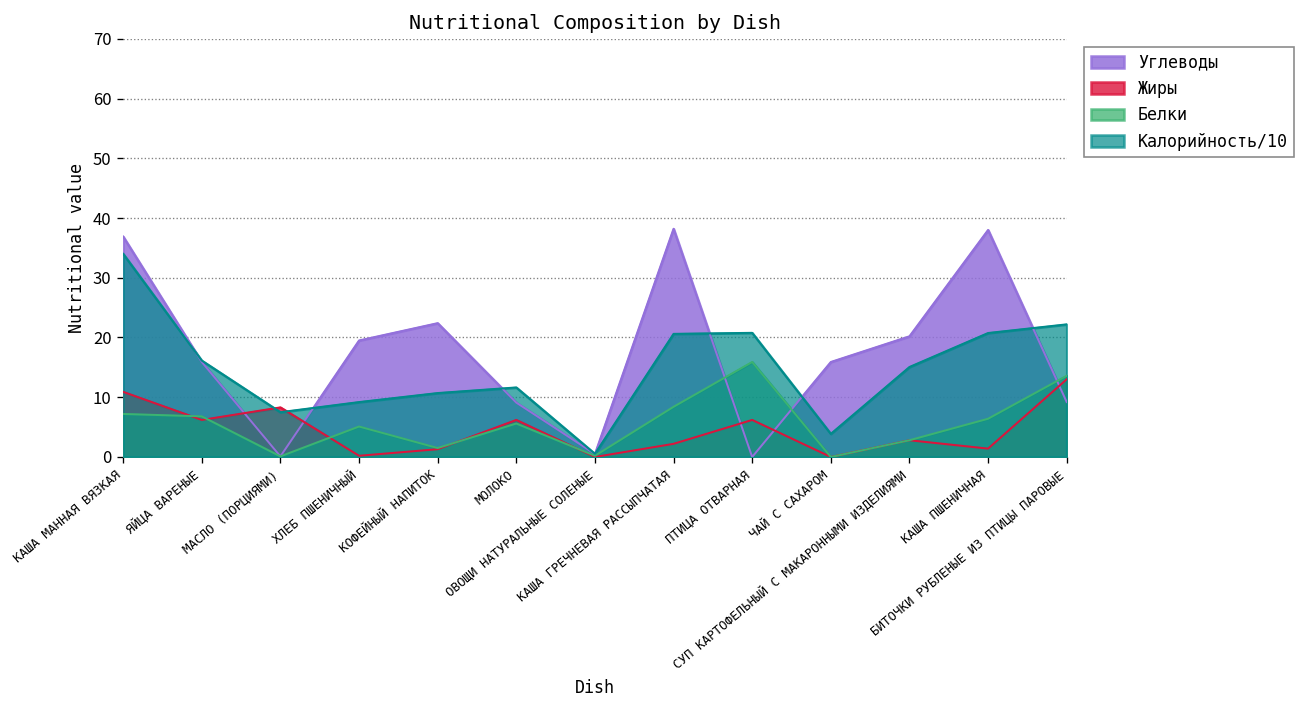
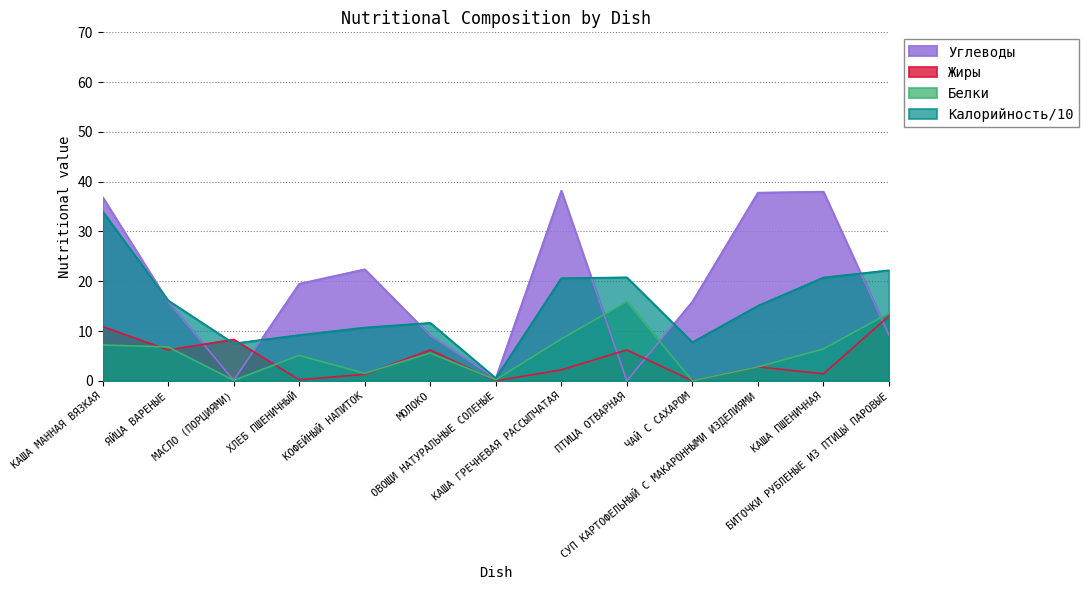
  {
    "Углеводы": {
      "КАША МАННАЯ ВЯЗКАЯ": 37,
      "ХЛЕБ ПШЕНИЧНЫЙ": 20,
      "КОФЕЙНЫЙ НАПИТОК": 22,
      "МОЛОКО": 9,
      "КАША ГРЕЧНЕВАЯ РАССЫПЧАТАЯ": 38,
      "ПТИЦА ОТВАРНАЯ": 0,
      "ЧАЙ С САХАРОМ": 16,
-     "СУП КАРТОФЕЛЬНЫЙ С МАКАРОННЫМИ ИЗДЕЛИЯМИ": 20,
+     "СУП КАРТОФЕЛЬНЫЙ С МАКАРОННЫМИ ИЗДЕЛИЯМИ": 38,
      "КАША ПШЕНИЧНАЯ": 38,
      "БИТОЧКИ РУБЛЕНЫЕ ИЗ ПТИЦЫ ПАРОВЫЕ": 9
    },
    "Жиры": {
      "КАША МАННАЯ ВЯЗКАЯ": 11,
      "ЯЙЦА ВАРЕНЫЕ": 6,
      "МАСЛО (ПОРЦИЯМИ)": 8,
      "ХЛЕБ ПШЕНИЧНЫЙ": 0,
      "МОЛОКО": 6,
      "КАША ГРЕЧНЕВАЯ РАССЫПЧАТАЯ": 2,
      "ПТИЦА ОТВАРНАЯ": 6,
      "КАША ПШЕНИЧНАЯ": 1,
      "БИТОЧКИ РУБЛЕНЫЕ ИЗ ПТИЦЫ ПАРОВЫЕ": 13
    },
    "Белки": {
      "КАША МАННАЯ ВЯЗКАЯ": 7,
      "ЯЙЦА ВАРЕНЫЕ": 7,
      "ХЛЕБ ПШЕНИЧНЫЙ": 5,
      "МОЛОКО": 6,
      "КАША ГРЕЧНЕВАЯ РАССЫПЧАТАЯ": 8,
      "ПТИЦА ОТВАРНАЯ": 16,
      "КАША ПШЕНИЧНАЯ": 6,
      "БИТОЧКИ РУБЛЕНЫЕ ИЗ ПТИЦЫ ПАРОВЫЕ": 14
    },
    "Калорийность/10": {
      "КАША МАННАЯ ВЯЗКАЯ": 34,
      "МАСЛО (ПОРЦИЯМИ)": 8,
      "ХЛЕБ ПШЕНИЧНЫЙ": 9,
      "КОФЕЙНЫЙ НАПИТОК": 11,
      "МОЛОКО": 12,
      "КАША ГРЕЧНЕВАЯ РАССЫПЧАТАЯ": 21,
      "ПТИЦА ОТВАРНАЯ": 21,
-     "ЧАЙ С САХАРОМ": 4,
+     "ЧАЙ С САХАРОМ": 8,
      "СУП КАРТОФЕЛЬНЫЙ С МАКАРОННЫМИ ИЗДЕЛИЯМИ": 15,
      "КАША ПШЕНИЧНАЯ": 21,
      "БИТОЧКИ РУБЛЕНЫЕ ИЗ ПТИЦЫ ПАРОВЫЕ": 22
    }
  }
